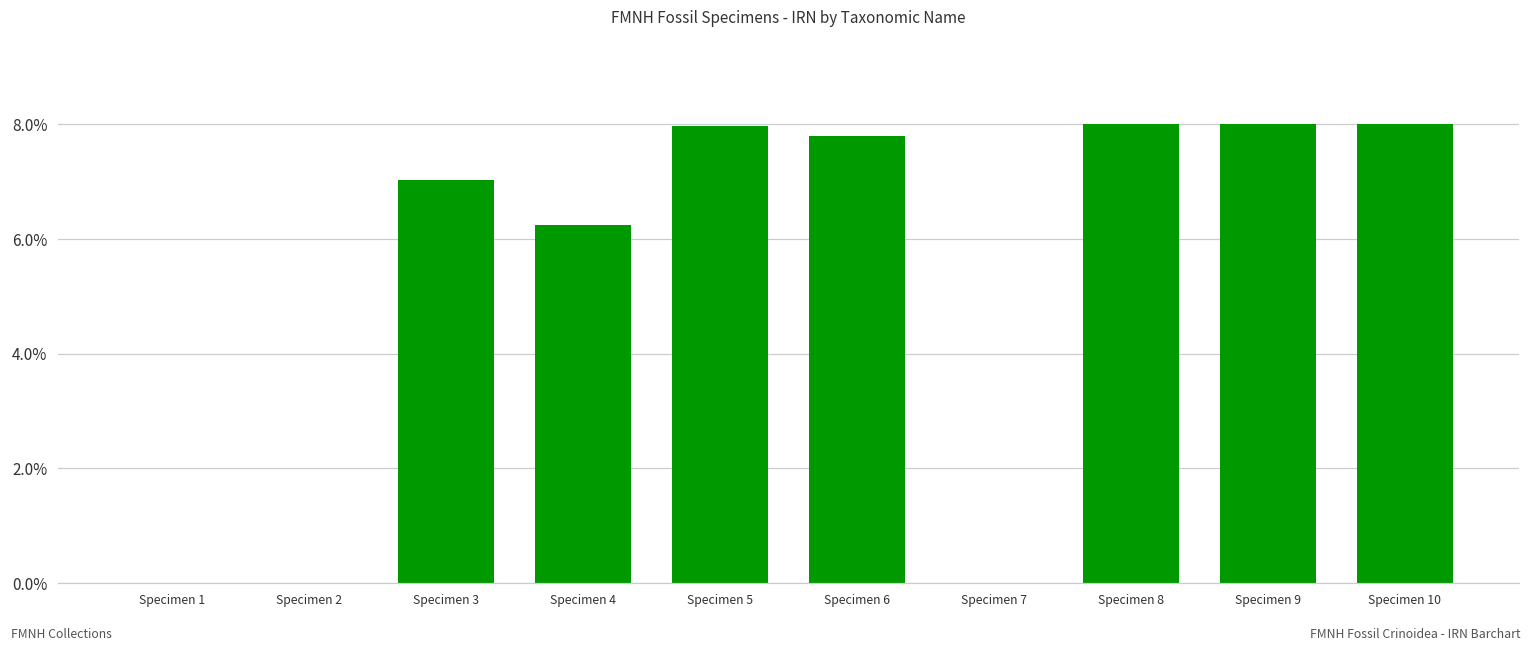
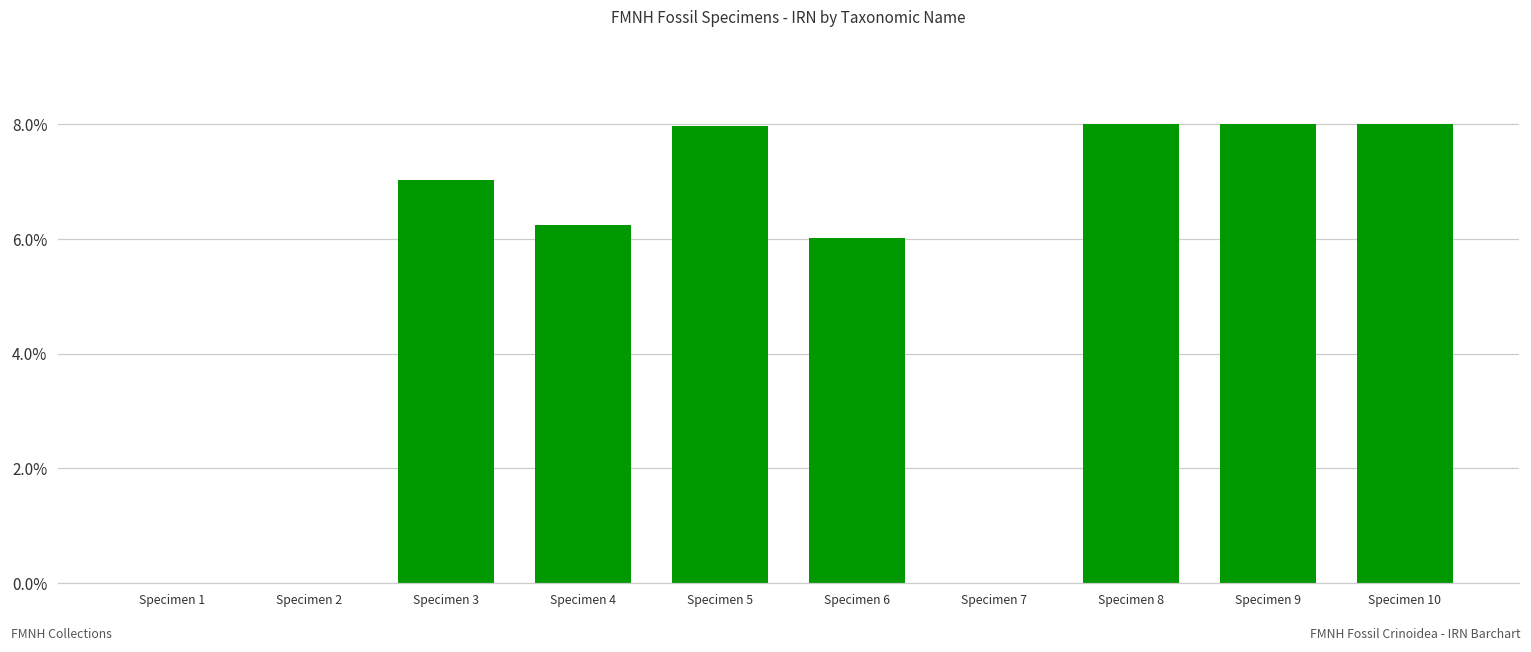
  {
    "Specimen 3": "7.0%",
    "Specimen 4": "6.2%",
    "Specimen 5": "8.0%",
-   "Specimen 6": "7.8%",
+   "Specimen 6": "6.0%",
    "Specimen 7": "0.0%",
    "Specimen 8": "8.0%",
    "Specimen 9": "8.0%",
    "Specimen 10": "8.0%"
  }
